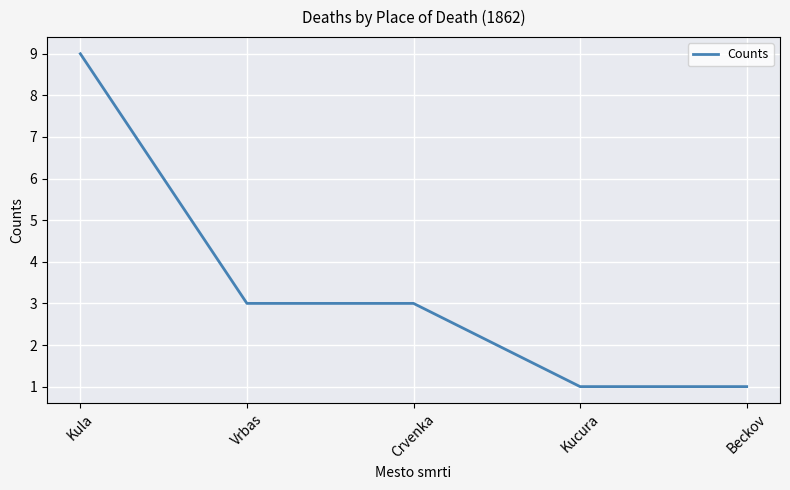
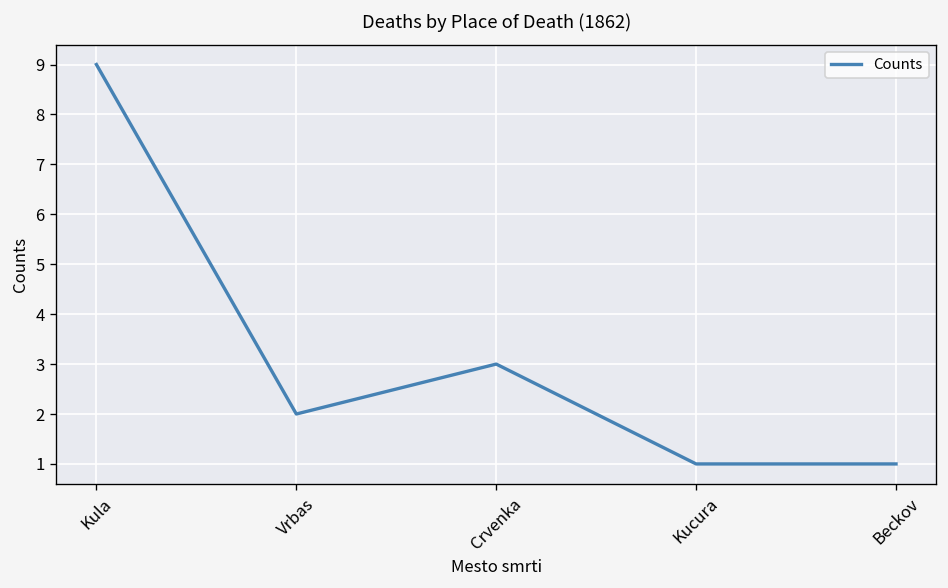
  {
    "Kula": 9,
-   "Vrbas": 3,
+   "Vrbas": 2,
    "Crvenka": 3,
    "Kucura": 1,
    "Beckov": 1
  }
